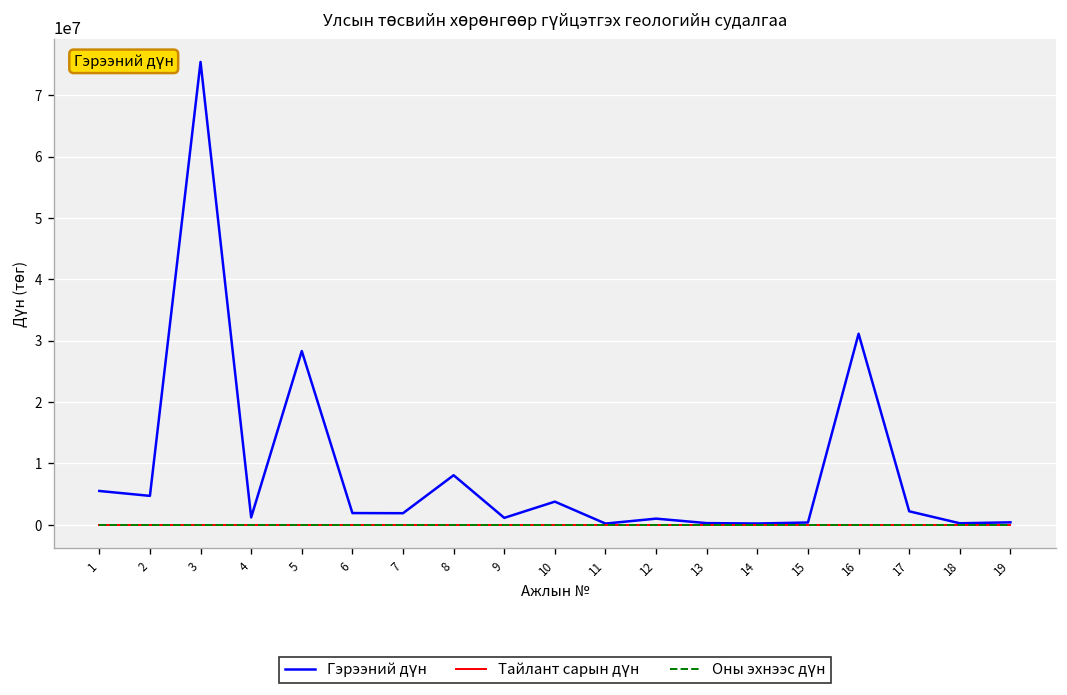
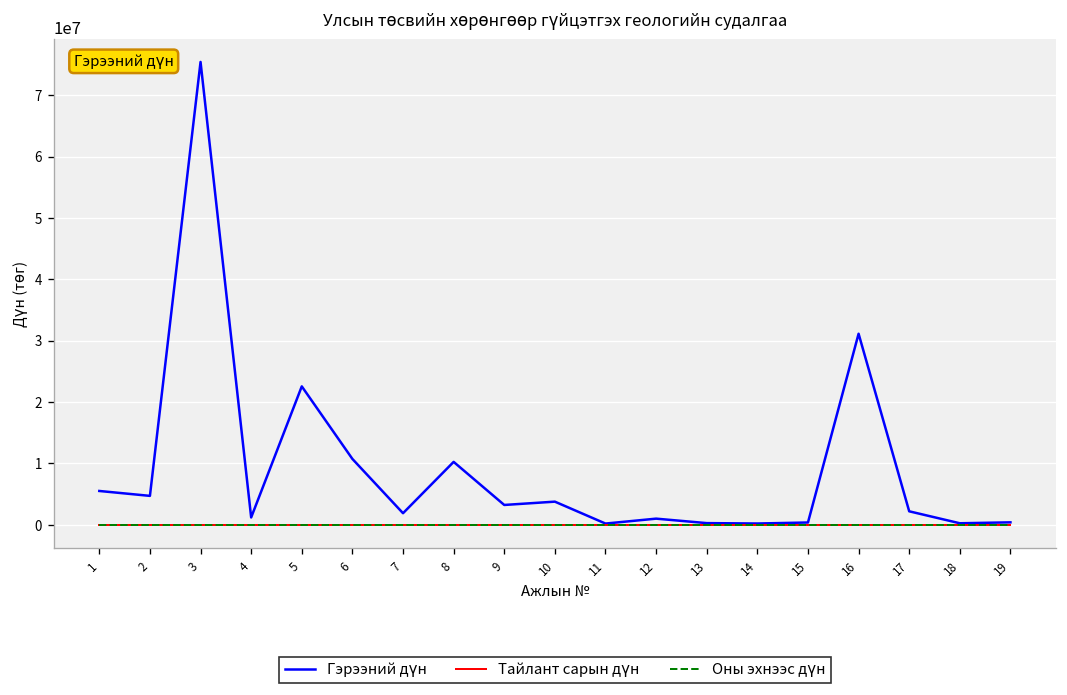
  {
    "Гэрээний дүн": {
      "1": 6000000,
      "2": 5000000,
      "3": 75000000,
      "4": 1000000,
-     "5": 28000000,
-     "6": 2000000,
+     "5": 23000000,
+     "6": 11000000,
      "7": 2000000,
-     "8": 8000000,
-     "9": 1000000,
+     "8": 10000000,
+     "9": 3000000,
      "10": 4000000,
      "12": 1000000,
      "16": 31000000,
      "17": 2000000
    },
    "Оны эхнээс дүн": {
      "1": 0,
      "2": 0,
      "3": 0,
      "4": 0,
      "5": 0,
      "6": 0,
      "7": 0,
      "8": 0,
      "9": 0,
      "10": 0,
      "12": 0,
      "16": 0,
      "17": 0
    }
  }
